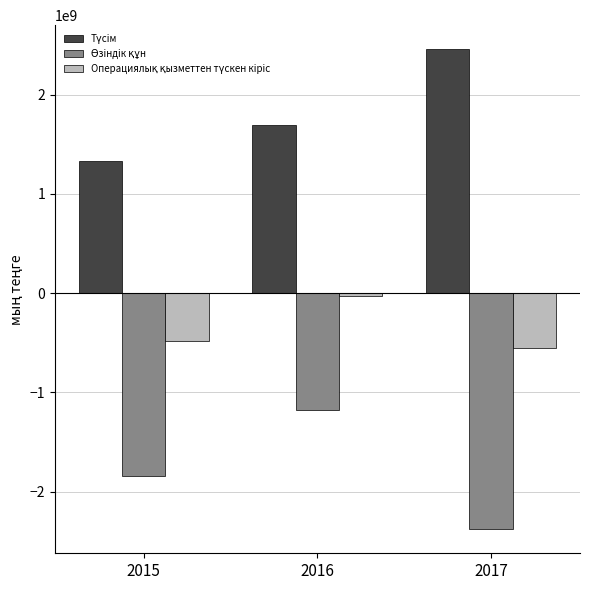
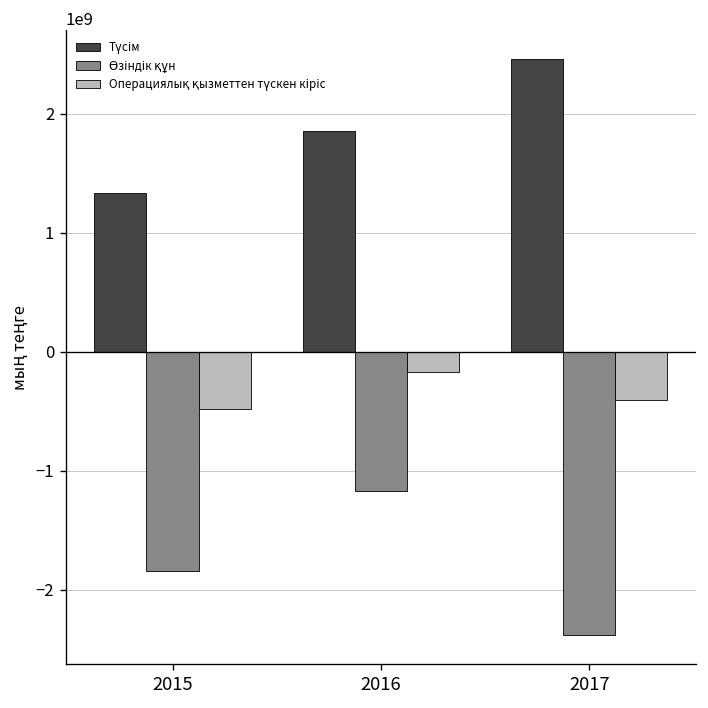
  {
    "Түсім": {
      "2015": 1300000000,
-     "2016": 1700000000,
+     "2016": 1900000000,
      "2017": 2500000000
    },
    "Өзіндік құн": {
      "2015": -1800000000,
      "2016": -1200000000,
      "2017": -2400000000
    },
    "Операциялық қызметтен түскен кіріс": {
      "2015": -500000000,
-     "2016": 0,
-     "2017": -500000000
+     "2016": -200000000,
+     "2017": -400000000
    }
  }
